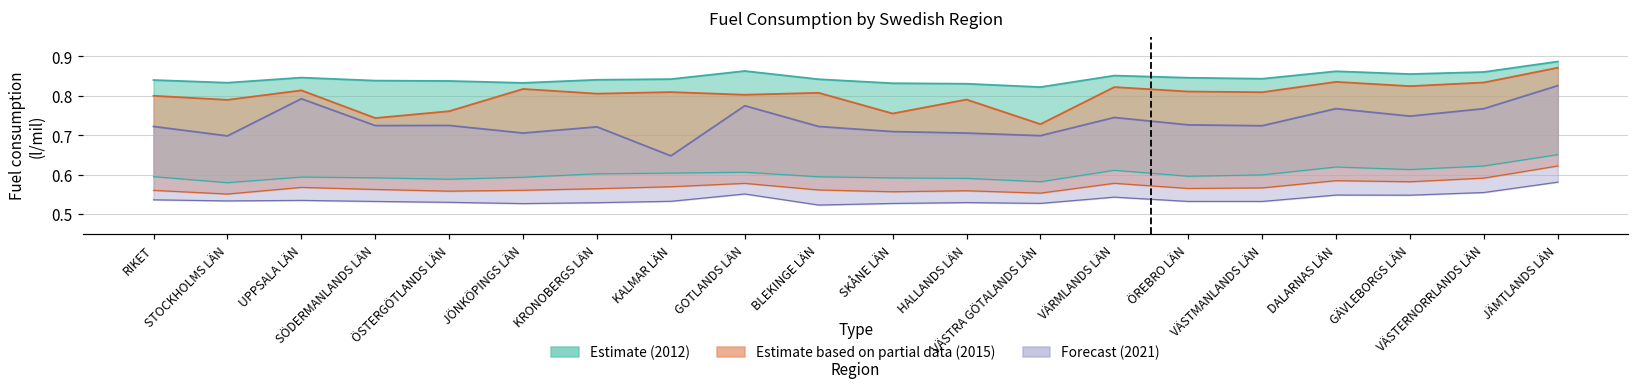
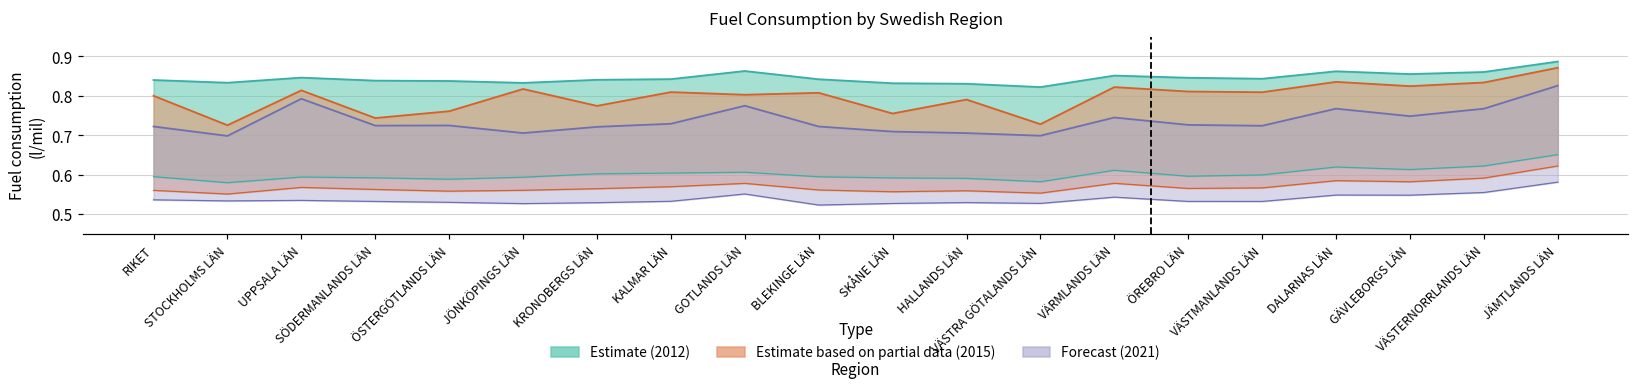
  {
    "Estimate based on partial data (2015)": {
      "RIKET": 0.80,
-     "STOCKHOLMS LÄN": 0.79,
+     "STOCKHOLMS LÄN": 0.73,
      "UPPSALA LÄN": 0.81,
      "SÖDERMANLANDS LÄN": 0.74,
      "ÖSTERGÖTLANDS LÄN": 0.76,
      "JÖNKÖPINGS LÄN": 0.82,
-     "KRONOBERGS LÄN": 0.81,
+     "KRONOBERGS LÄN": 0.77,
      "KALMAR LÄN": 0.81,
      "GOTLANDS LÄN": 0.80,
      "BLEKINGE LÄN": 0.81,
      "SKÅNE LÄN": 0.76,
      "HALLANDS LÄN": 0.79,
      "VÄSTRA GÖTALANDS LÄN": 0.73,
      "VÄRMLANDS LÄN": 0.82,
      "ÖREBRO LÄN": 0.81,
      "VÄSTMANLANDS LÄN": 0.81,
      "DALARNAS LÄN": 0.84,
      "GÄVLEBORGS LÄN": 0.82,
      "VÄSTERNORRLANDS LÄN": 0.83,
      "JÄMTLANDS LÄN": 0.87
    },
    "Forecast (2021)": {
      "RIKET": 0.72,
      "STOCKHOLMS LÄN": 0.70,
      "UPPSALA LÄN": 0.79,
      "SÖDERMANLANDS LÄN": 0.72,
      "ÖSTERGÖTLANDS LÄN": 0.72,
      "JÖNKÖPINGS LÄN": 0.71,
      "KRONOBERGS LÄN": 0.72,
-     "KALMAR LÄN": 0.65,
+     "KALMAR LÄN": 0.73,
      "GOTLANDS LÄN": 0.77,
      "BLEKINGE LÄN": 0.72,
      "SKÅNE LÄN": 0.71,
      "HALLANDS LÄN": 0.71,
      "VÄSTRA GÖTALANDS LÄN": 0.70,
      "VÄRMLANDS LÄN": 0.74,
      "ÖREBRO LÄN": 0.73,
      "VÄSTMANLANDS LÄN": 0.72,
      "DALARNAS LÄN": 0.77,
      "GÄVLEBORGS LÄN": 0.75,
      "VÄSTERNORRLANDS LÄN": 0.77,
      "JÄMTLANDS LÄN": 0.83
    }
  }
